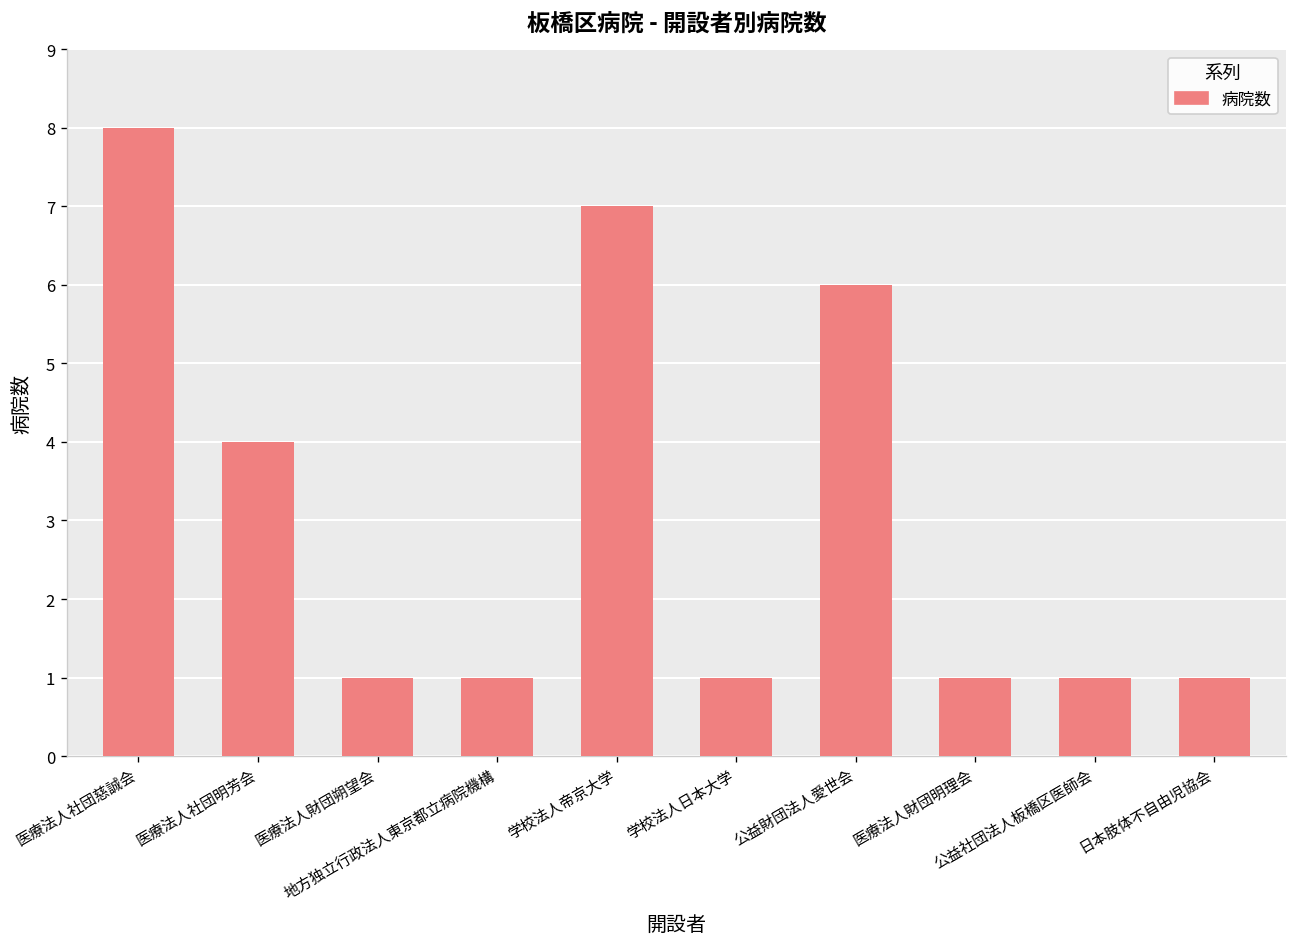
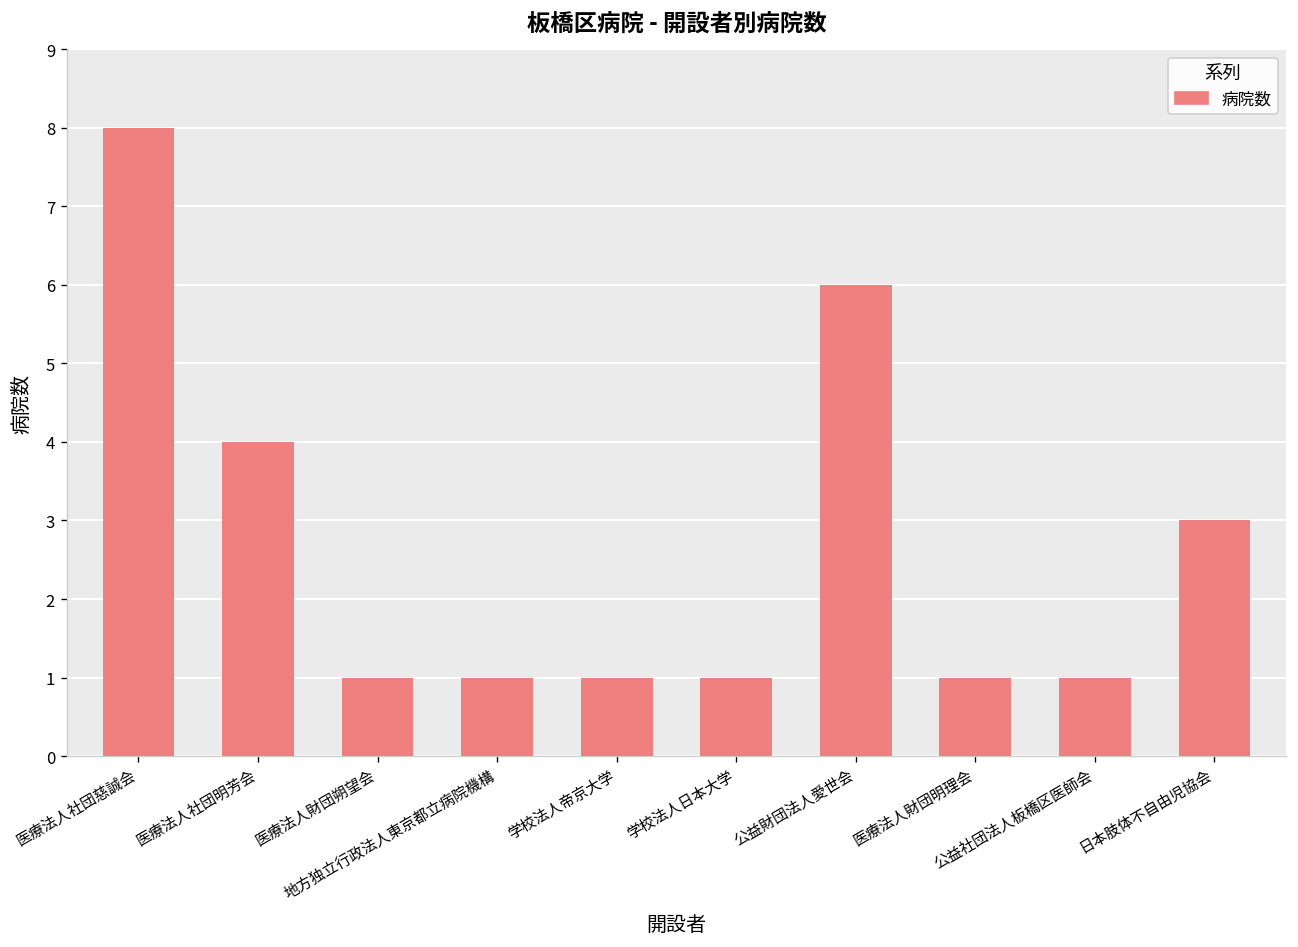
  {
    "医療法人社団慈誠会": 8,
    "医療法人社団明芳会": 4,
    "医療法人財団朔望会": 1,
    "地方独立行政法人東京都立病院機構": 1,
-   "学校法人帝京大学": 7,
+   "学校法人帝京大学": 1,
    "学校法人日本大学": 1,
    "公益財団法人愛世会": 6,
    "医療法人財団明理会": 1,
    "公益社団法人板橋区医師会": 1,
-   "日本肢体不自由児協会": 1
+   "日本肢体不自由児協会": 3
  }
